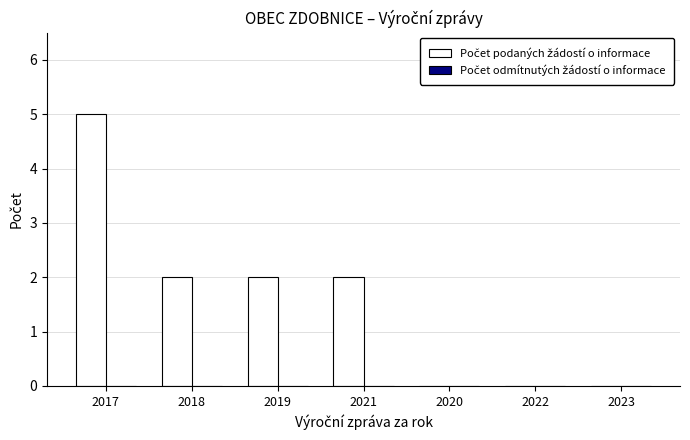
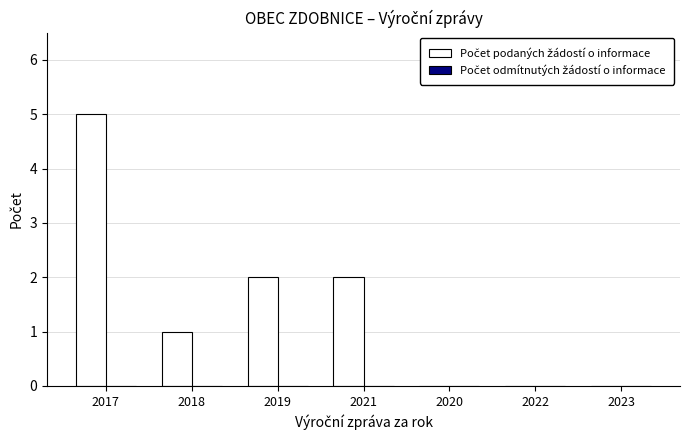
  {
    "Počet podaných žádostí o informace": {
      "2017": 5,
-     "2018": 2,
+     "2018": 1,
      "2019": 2,
      "2021": 2,
      "2020": 0,
      "2022": 0,
      "2023": 0
    },
    "Počet odmítnutých žádostí o informace": {
      "2017": 0,
      "2018": 0,
      "2019": 0,
      "2021": 0,
      "2020": 0,
      "2022": 0,
      "2023": 0
    }
  }
